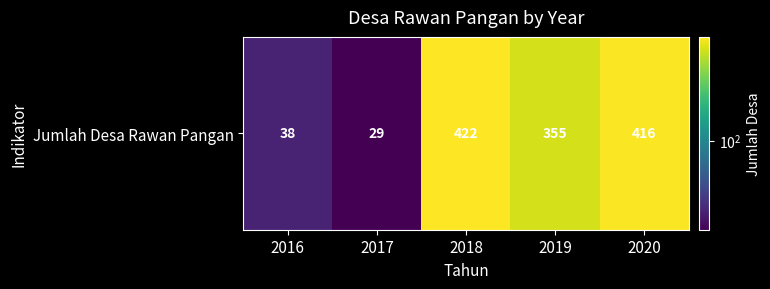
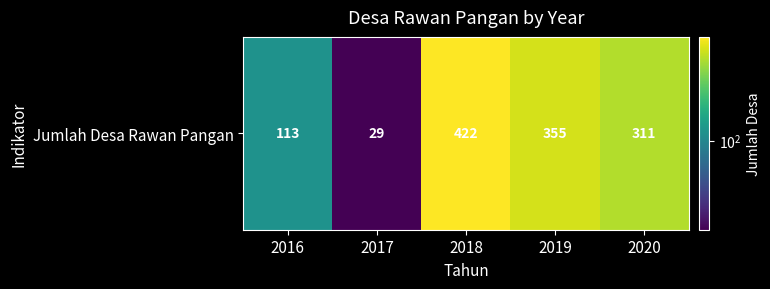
  {
    "Jumlah Desa Rawan Pangan": {
-     "2016": 38,
+     "2016": 113,
      "2017": 29,
      "2018": 422,
      "2019": 355,
-     "2020": 416
+     "2020": 311
    }
  }
